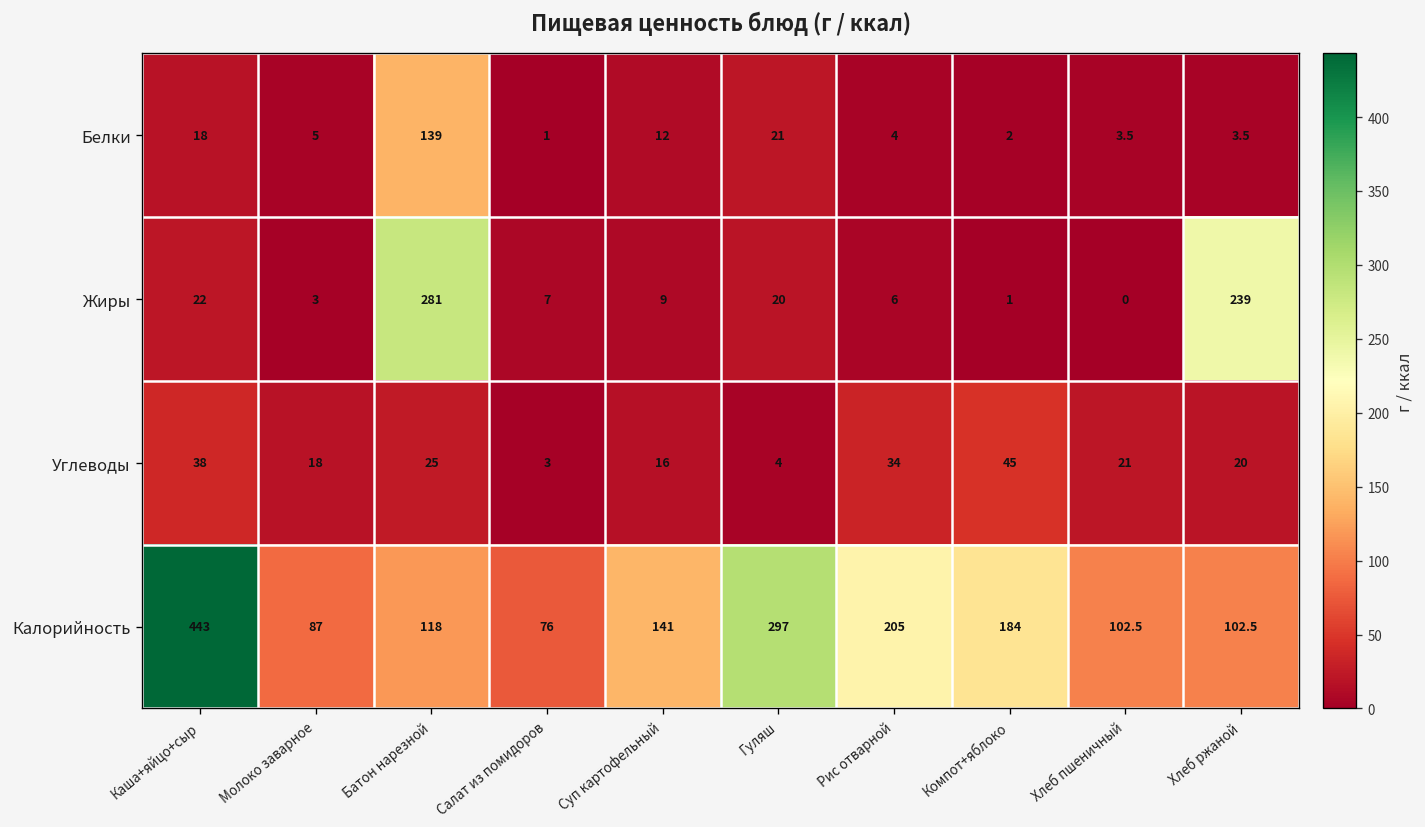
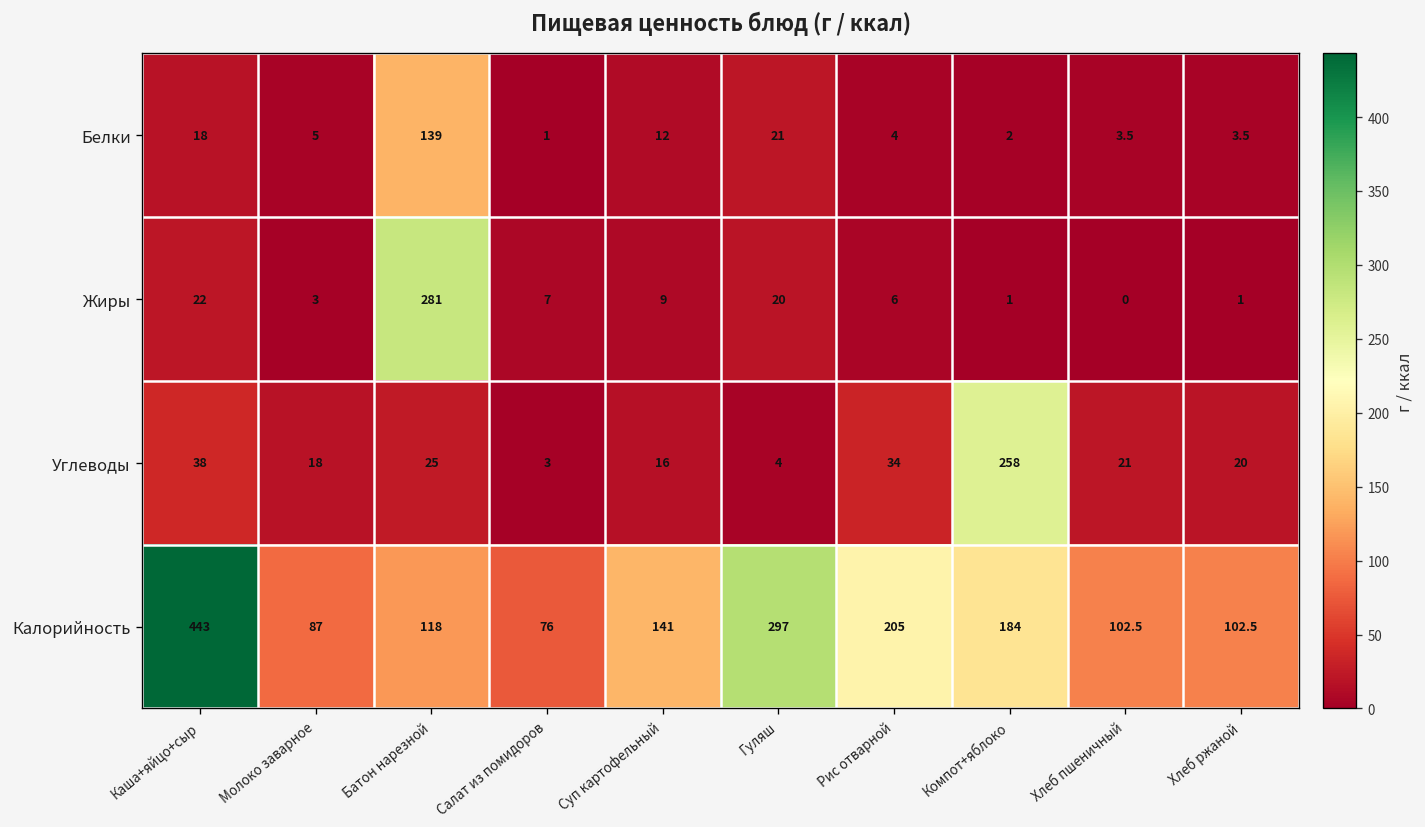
  {
    "Белки": {
      "Каша+яйцо+сыр": 18,
      "Молоко заварное": 5,
      "Батон нарезной": 139,
      "Салат из помидоров": 1,
      "Суп картофельный": 12,
      "Гуляш": 21,
      "Рис отварной": 4,
      "Компот+яблоко": 2,
      "Хлеб пшеничный": 3.5,
      "Хлеб ржаной": 3.5
    },
    "Жиры": {
      "Каша+яйцо+сыр": 22,
      "Молоко заварное": 3,
      "Батон нарезной": 281,
      "Салат из помидоров": 7,
      "Суп картофельный": 9,
      "Гуляш": 20,
      "Рис отварной": 6,
      "Компот+яблоко": 1,
      "Хлеб пшеничный": 0,
-     "Хлеб ржаной": 239
+     "Хлеб ржаной": 1
    },
    "Углеводы": {
      "Каша+яйцо+сыр": 38,
      "Молоко заварное": 18,
      "Батон нарезной": 25,
      "Салат из помидоров": 3,
      "Суп картофельный": 16,
      "Гуляш": 4,
      "Рис отварной": 34,
-     "Компот+яблоко": 45,
+     "Компот+яблоко": 258,
      "Хлеб пшеничный": 21,
      "Хлеб ржаной": 20
    },
    "Калорийность": {
      "Каша+яйцо+сыр": 443,
      "Молоко заварное": 87,
      "Батон нарезной": 118,
      "Салат из помидоров": 76,
      "Суп картофельный": 141,
      "Гуляш": 297,
      "Рис отварной": 205,
      "Компот+яблоко": 184,
      "Хлеб пшеничный": 102.5,
      "Хлеб ржаной": 102.5
    }
  }
